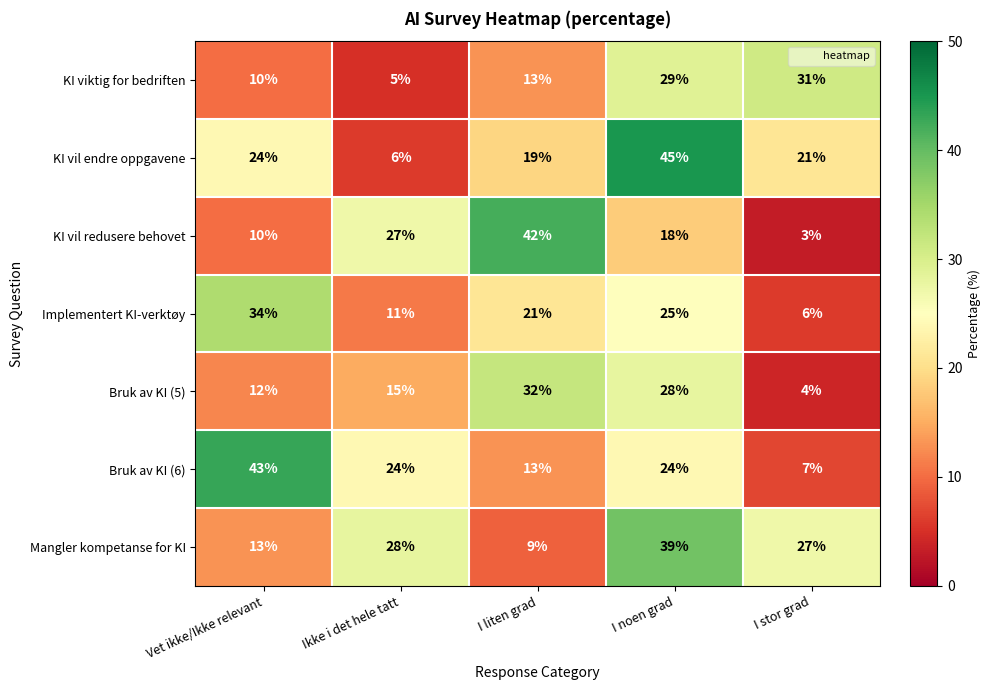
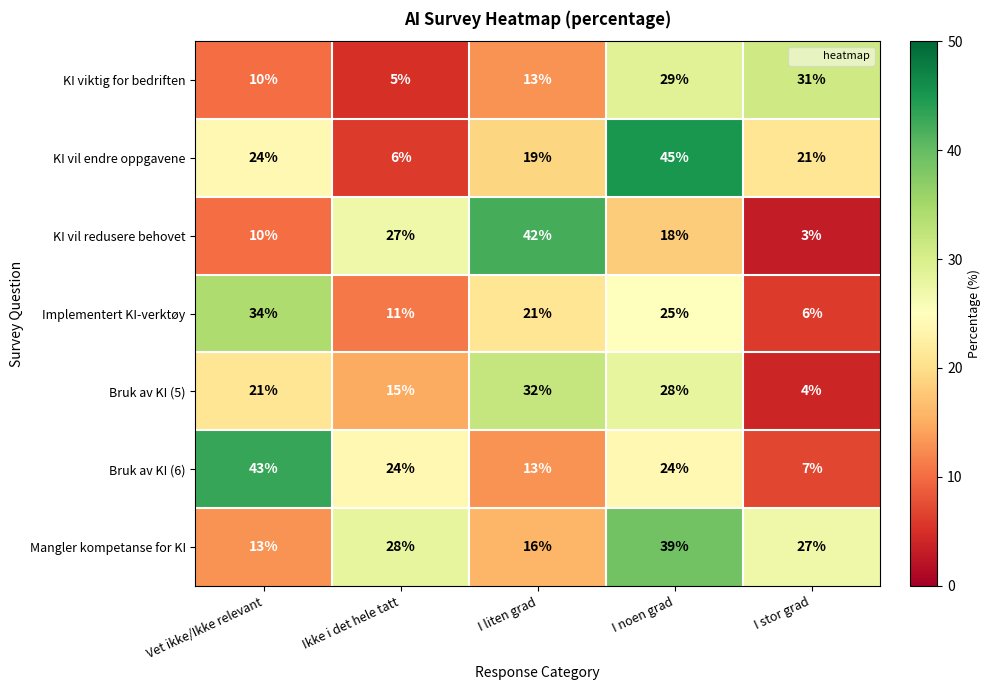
  {
    "KI viktig for bedriften": {
      "Vet ikke/Ikke relevant": "10%",
      "Ikke i det hele tatt": "5%",
      "I liten grad": "13%",
      "I noen grad": "29%",
      "I stor grad": "31%"
    },
    "KI vil endre oppgavene": {
      "Vet ikke/Ikke relevant": "24%",
      "Ikke i det hele tatt": "6%",
      "I liten grad": "19%",
      "I noen grad": "45%",
      "I stor grad": "21%"
    },
    "KI vil redusere behovet": {
      "Vet ikke/Ikke relevant": "10%",
      "Ikke i det hele tatt": "27%",
      "I liten grad": "42%",
      "I noen grad": "18%",
      "I stor grad": "3%"
    },
    "Implementert KI-verktøy": {
      "Vet ikke/Ikke relevant": "34%",
      "Ikke i det hele tatt": "11%",
      "I liten grad": "21%",
      "I noen grad": "25%",
      "I stor grad": "6%"
    },
    "Bruk av KI (5)": {
-     "Vet ikke/Ikke relevant": "12%",
+     "Vet ikke/Ikke relevant": "21%",
      "Ikke i det hele tatt": "15%",
      "I liten grad": "32%",
      "I noen grad": "28%",
      "I stor grad": "4%"
    },
    "Bruk av KI (6)": {
      "Vet ikke/Ikke relevant": "43%",
      "Ikke i det hele tatt": "24%",
      "I liten grad": "13%",
      "I noen grad": "24%",
      "I stor grad": "7%"
    },
    "Mangler kompetanse for KI": {
      "Vet ikke/Ikke relevant": "13%",
      "Ikke i det hele tatt": "28%",
-     "I liten grad": "9%",
+     "I liten grad": "16%",
      "I noen grad": "39%",
      "I stor grad": "27%"
    }
  }
